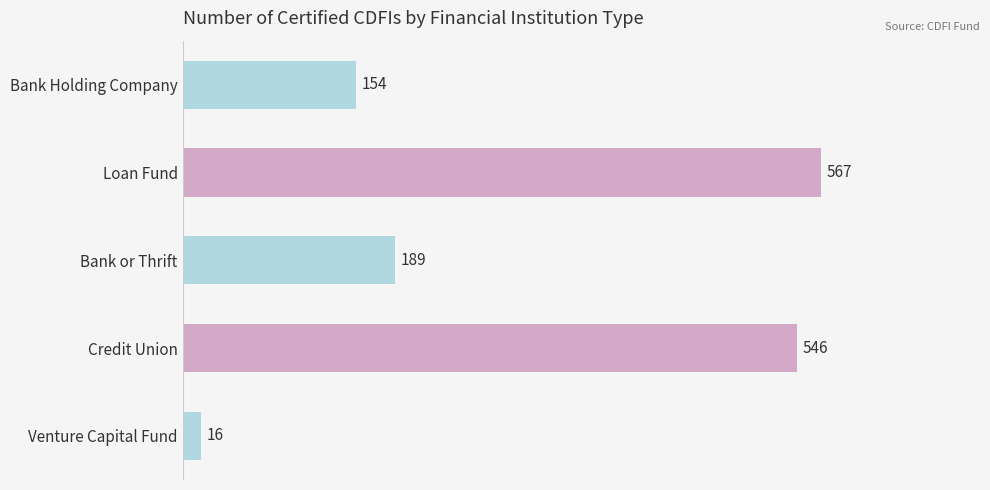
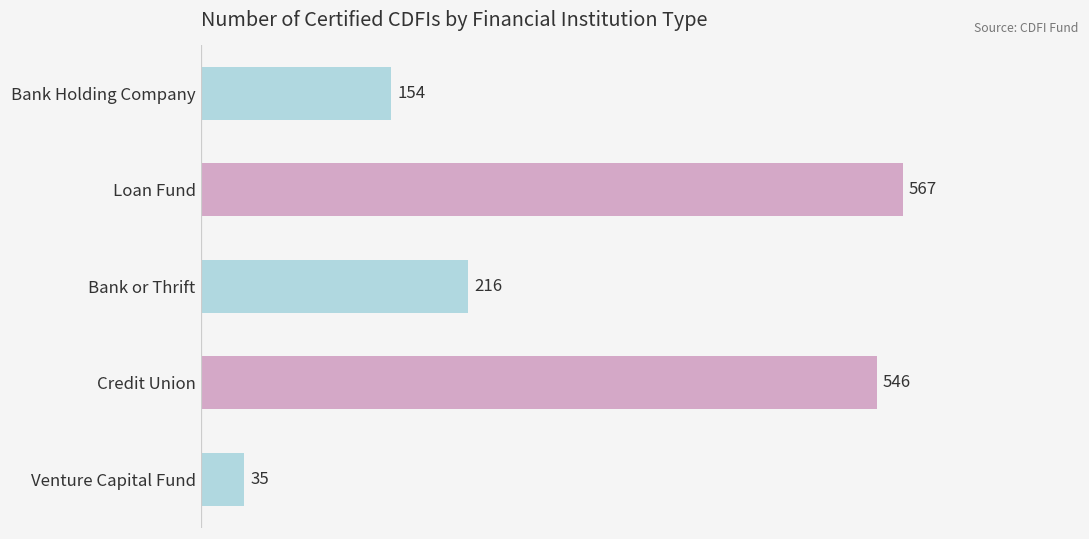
  {
    "Bank Holding Company": 154,
    "Loan Fund": 567,
-   "Bank or Thrift": 189,
+   "Bank or Thrift": 216,
    "Credit Union": 546,
-   "Venture Capital Fund": 16
+   "Venture Capital Fund": 35
  }
